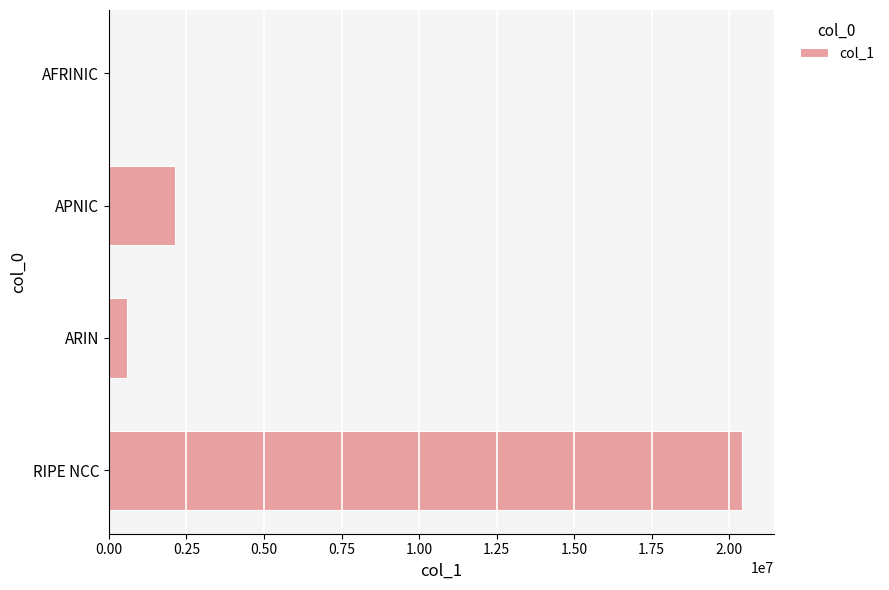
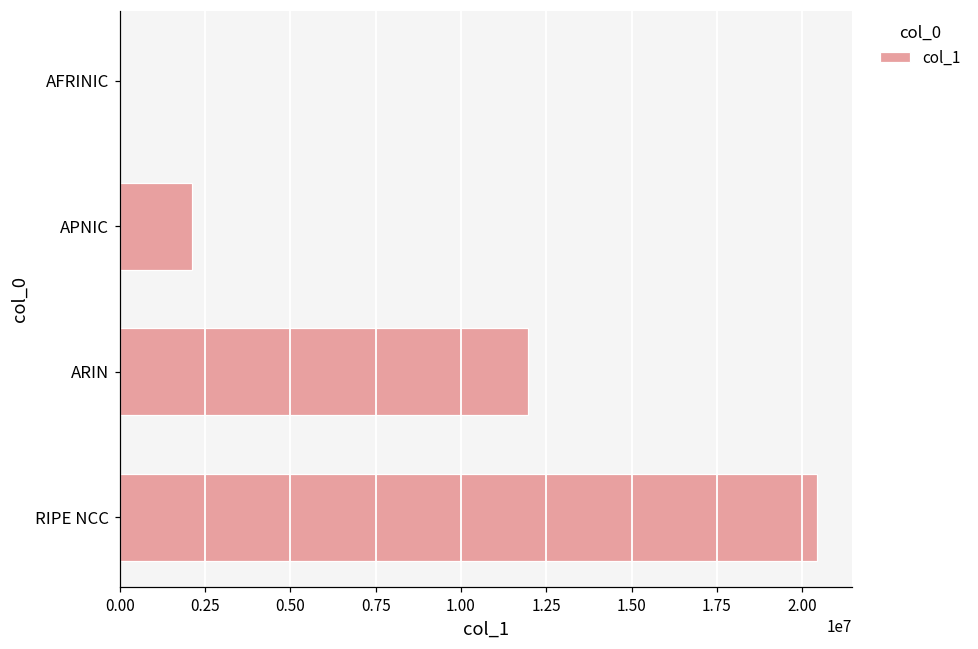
  {
    "APNIC": 2100000,
-   "ARIN": 600000,
+   "ARIN": 12000000,
    "RIPE NCC": 20400000
  }
